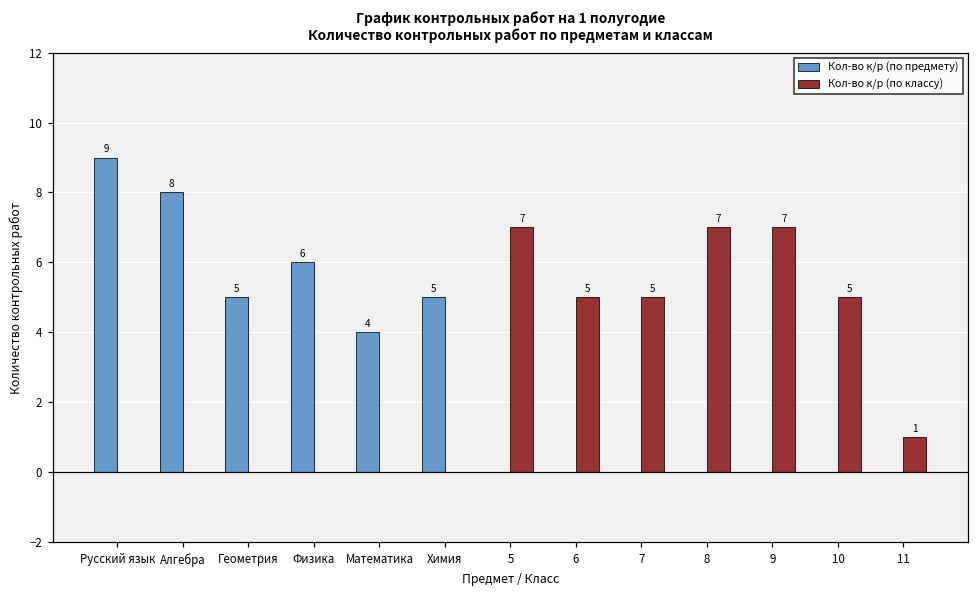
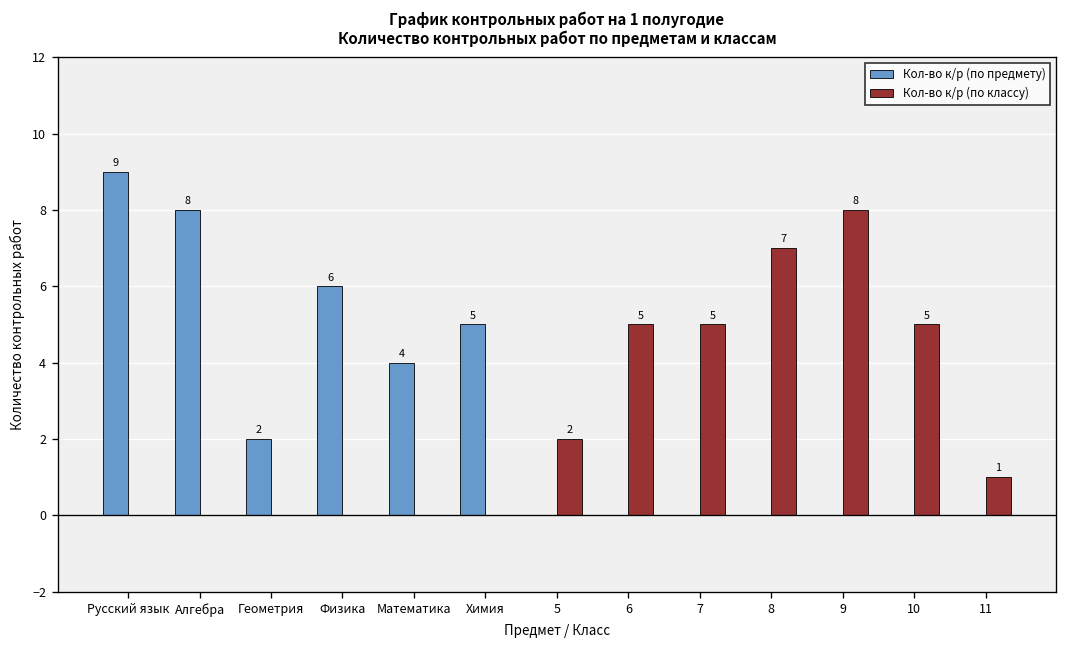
  {
    "Кол-во к/р (по предмету)": {
      "Русский язык": 9,
      "Алгебра": 8,
-     "Геометрия": 5,
+     "Геометрия": 2,
      "Физика": 6,
      "Математика": 4,
      "Химия": 5
    },
    "Кол-во к/р (по классу)": {
-     "5": 7,
+     "5": 2,
      "6": 5,
      "7": 5,
      "8": 7,
-     "9": 7,
+     "9": 8,
      "10": 5,
      "11": 1
    }
  }
